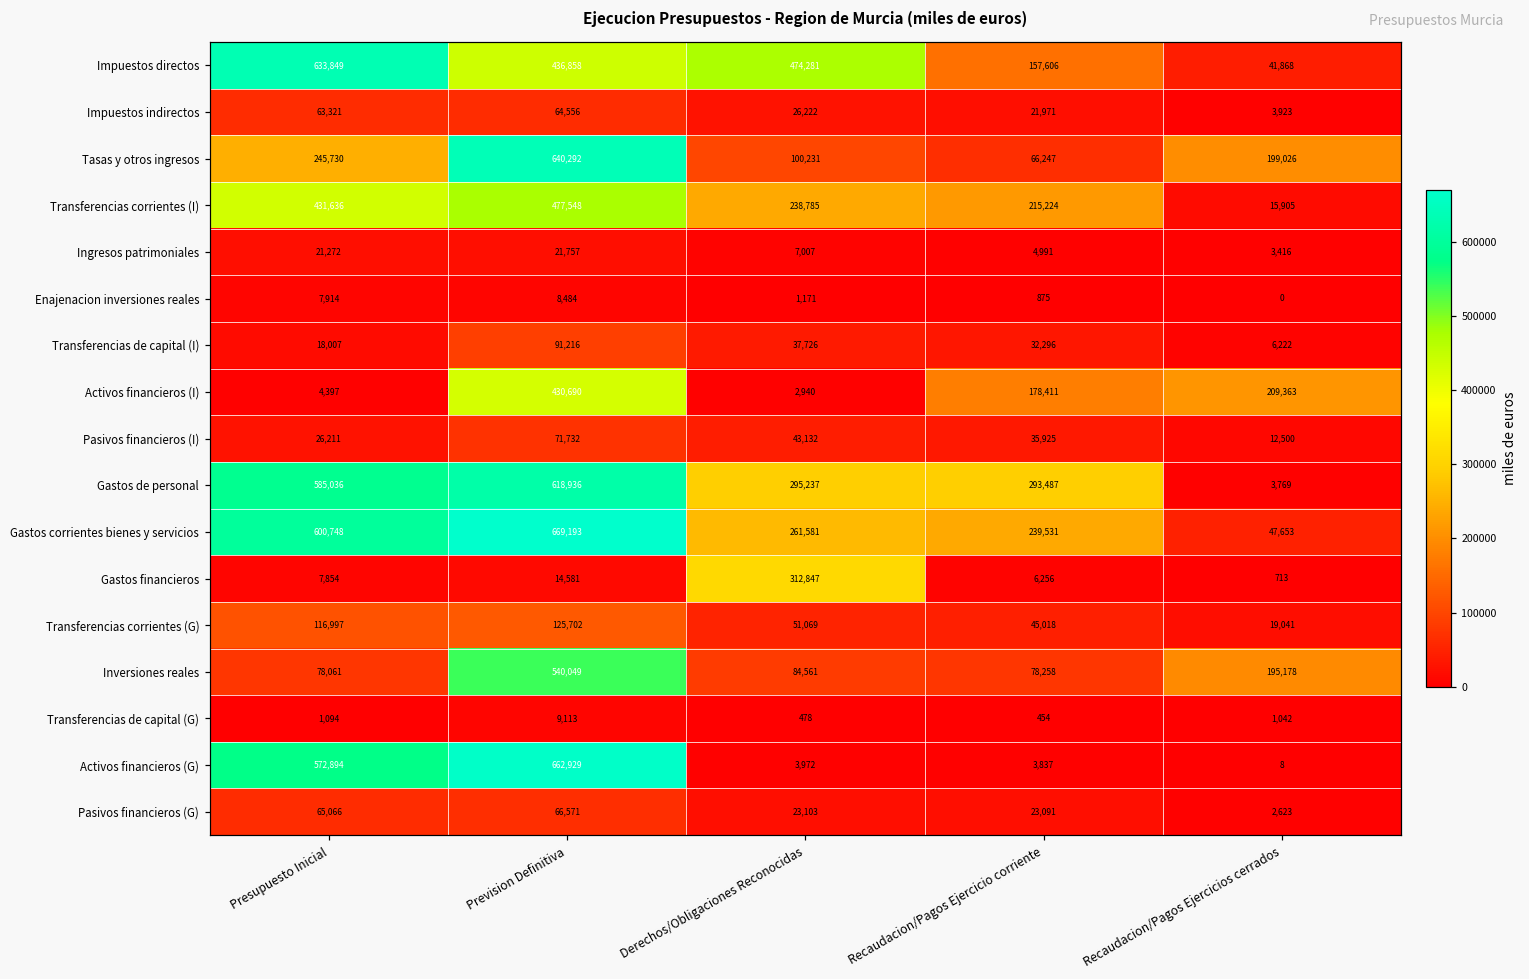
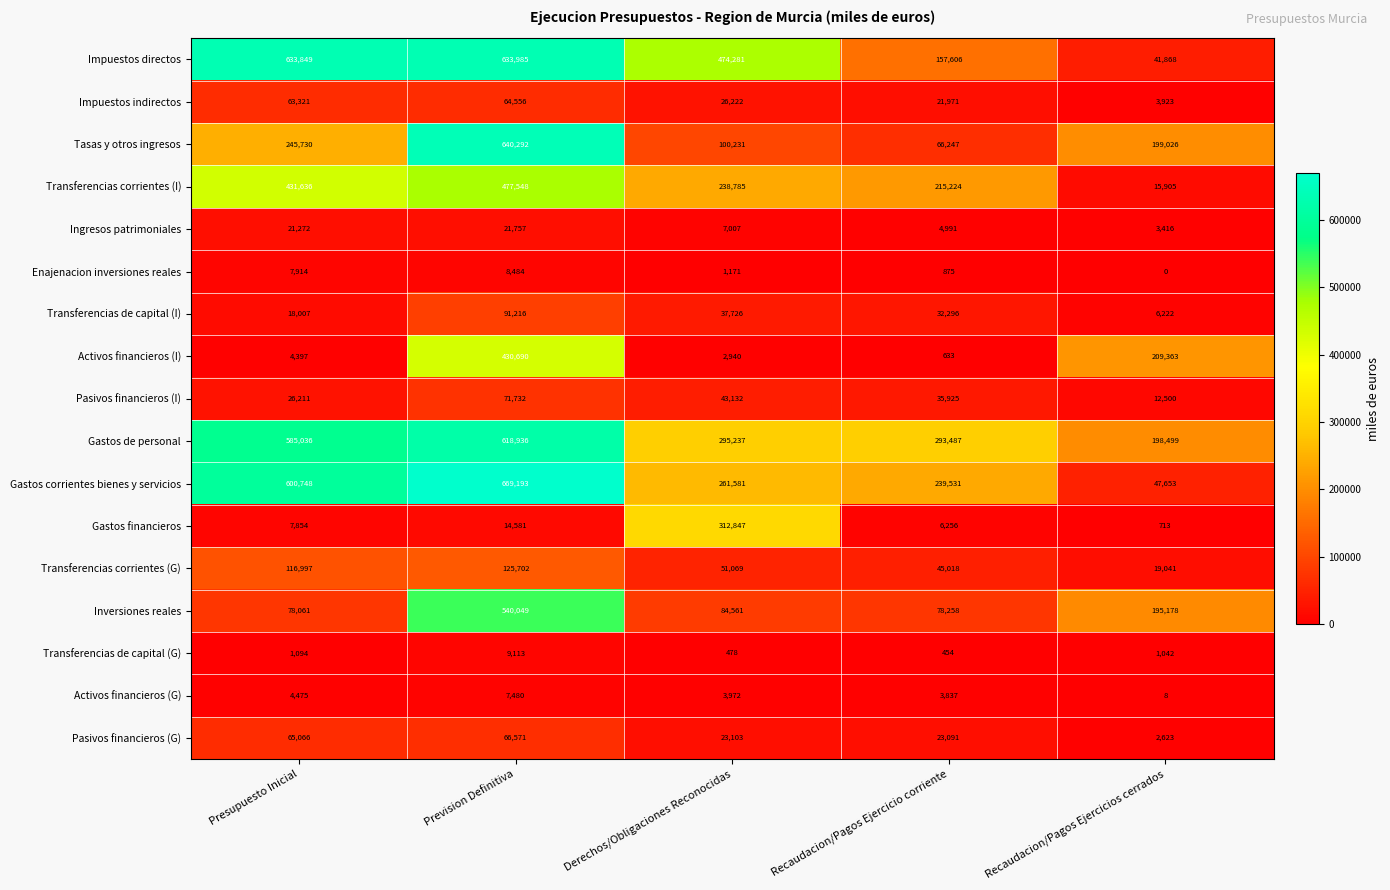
  {
    "Impuestos directos": {
      "Presupuesto Inicial": "633,849",
-     "Prevision Definitiva": "436,858",
+     "Prevision Definitiva": "633,985",
      "Derechos/Obligaciones Reconocidas": "474,281",
      "Recaudacion/Pagos Ejercicio corriente": "157,606",
      "Recaudacion/Pagos Ejercicios cerrados": "41,868"
    },
    "Impuestos indirectos": {
      "Presupuesto Inicial": "63,321",
      "Prevision Definitiva": "64,556",
      "Derechos/Obligaciones Reconocidas": "26,222",
      "Recaudacion/Pagos Ejercicio corriente": "21,971",
      "Recaudacion/Pagos Ejercicios cerrados": "3,923"
    },
    "Tasas y otros ingresos": {
      "Presupuesto Inicial": "245,730",
      "Prevision Definitiva": "640,292",
      "Derechos/Obligaciones Reconocidas": "100,231",
      "Recaudacion/Pagos Ejercicio corriente": "66,247",
      "Recaudacion/Pagos Ejercicios cerrados": "199,026"
    },
    "Transferencias corrientes (I)": {
      "Presupuesto Inicial": "431,636",
      "Prevision Definitiva": "477,548",
      "Derechos/Obligaciones Reconocidas": "238,785",
      "Recaudacion/Pagos Ejercicio corriente": "215,224",
      "Recaudacion/Pagos Ejercicios cerrados": "15,905"
    },
    "Ingresos patrimoniales": {
      "Presupuesto Inicial": "21,272",
      "Prevision Definitiva": "21,757",
      "Derechos/Obligaciones Reconocidas": "7,007",
      "Recaudacion/Pagos Ejercicio corriente": "4,991",
      "Recaudacion/Pagos Ejercicios cerrados": "3,416"
    },
    "Enajenacion inversiones reales": {
      "Presupuesto Inicial": "7,914",
      "Prevision Definitiva": "8,484",
      "Derechos/Obligaciones Reconocidas": "1,171",
      "Recaudacion/Pagos Ejercicio corriente": "875",
      "Recaudacion/Pagos Ejercicios cerrados": "0"
    },
    "Transferencias de capital (I)": {
      "Presupuesto Inicial": "18,007",
      "Prevision Definitiva": "91,216",
      "Derechos/Obligaciones Reconocidas": "37,726",
      "Recaudacion/Pagos Ejercicio corriente": "32,296",
      "Recaudacion/Pagos Ejercicios cerrados": "6,222"
    },
    "Activos financieros (I)": {
      "Presupuesto Inicial": "4,397",
      "Prevision Definitiva": "430,690",
      "Derechos/Obligaciones Reconocidas": "2,940",
-     "Recaudacion/Pagos Ejercicio corriente": "178,411",
+     "Recaudacion/Pagos Ejercicio corriente": "633",
      "Recaudacion/Pagos Ejercicios cerrados": "209,363"
    },
    "Pasivos financieros (I)": {
      "Presupuesto Inicial": "26,211",
      "Prevision Definitiva": "71,732",
      "Derechos/Obligaciones Reconocidas": "43,132",
      "Recaudacion/Pagos Ejercicio corriente": "35,925",
      "Recaudacion/Pagos Ejercicios cerrados": "12,500"
    },
    "Gastos de personal": {
      "Presupuesto Inicial": "585,036",
      "Prevision Definitiva": "618,936",
      "Derechos/Obligaciones Reconocidas": "295,237",
      "Recaudacion/Pagos Ejercicio corriente": "293,487",
-     "Recaudacion/Pagos Ejercicios cerrados": "3,769"
+     "Recaudacion/Pagos Ejercicios cerrados": "198,499"
    },
    "Gastos corrientes bienes y servicios": {
      "Presupuesto Inicial": "600,748",
      "Prevision Definitiva": "669,193",
      "Derechos/Obligaciones Reconocidas": "261,581",
      "Recaudacion/Pagos Ejercicio corriente": "239,531",
      "Recaudacion/Pagos Ejercicios cerrados": "47,653"
    },
    "Gastos financieros": {
      "Presupuesto Inicial": "7,854",
      "Prevision Definitiva": "14,581",
      "Derechos/Obligaciones Reconocidas": "312,847",
      "Recaudacion/Pagos Ejercicio corriente": "6,256",
      "Recaudacion/Pagos Ejercicios cerrados": "713"
    },
    "Transferencias corrientes (G)": {
      "Presupuesto Inicial": "116,997",
      "Prevision Definitiva": "125,702",
      "Derechos/Obligaciones Reconocidas": "51,069",
      "Recaudacion/Pagos Ejercicio corriente": "45,018",
      "Recaudacion/Pagos Ejercicios cerrados": "19,041"
    },
    "Inversiones reales": {
      "Presupuesto Inicial": "78,061",
      "Prevision Definitiva": "540,049",
      "Derechos/Obligaciones Reconocidas": "84,561",
      "Recaudacion/Pagos Ejercicio corriente": "78,258",
      "Recaudacion/Pagos Ejercicios cerrados": "195,178"
    },
    "Transferencias de capital (G)": {
      "Presupuesto Inicial": "1,094",
      "Prevision Definitiva": "9,113",
      "Derechos/Obligaciones Reconocidas": "478",
      "Recaudacion/Pagos Ejercicio corriente": "454",
      "Recaudacion/Pagos Ejercicios cerrados": "1,042"
    },
    "Activos financieros (G)": {
-     "Presupuesto Inicial": "572,894",
-     "Prevision Definitiva": "662,929",
+     "Presupuesto Inicial": "4,475",
+     "Prevision Definitiva": "7,480",
      "Derechos/Obligaciones Reconocidas": "3,972",
      "Recaudacion/Pagos Ejercicio corriente": "3,837",
      "Recaudacion/Pagos Ejercicios cerrados": "8"
    },
    "Pasivos financieros (G)": {
      "Presupuesto Inicial": "65,066",
      "Prevision Definitiva": "66,571",
      "Derechos/Obligaciones Reconocidas": "23,103",
      "Recaudacion/Pagos Ejercicio corriente": "23,091",
      "Recaudacion/Pagos Ejercicios cerrados": "2,623"
    }
  }
